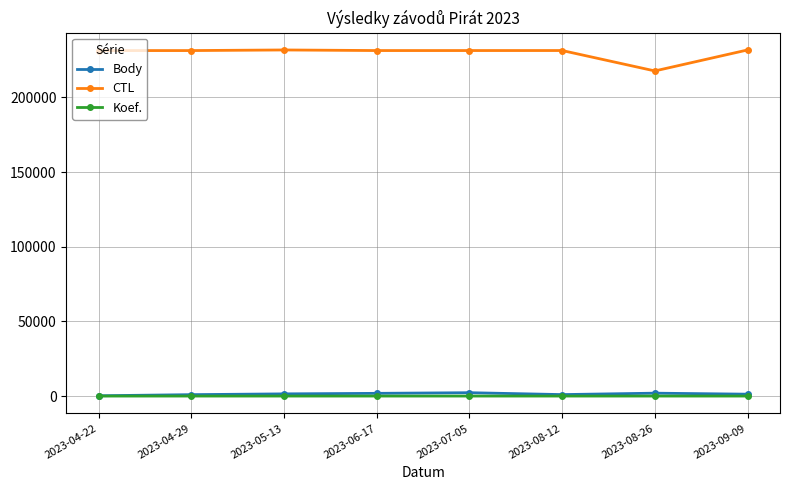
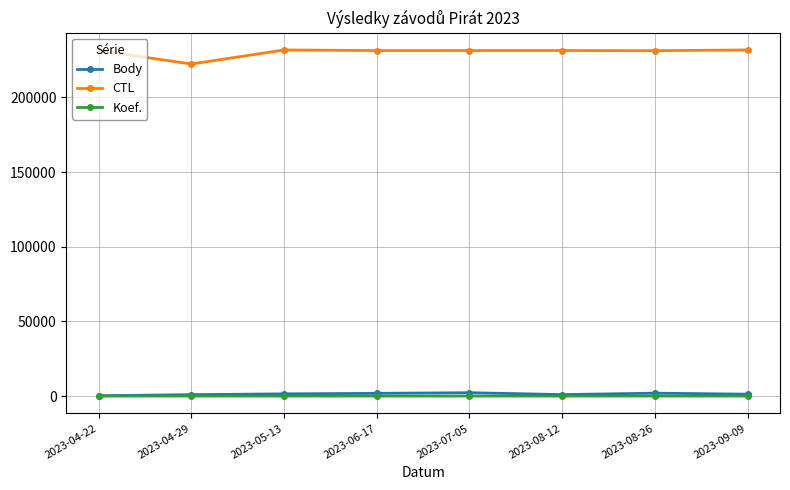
  {
    "Body": {
      "2023-06-17": 2000,
      "2023-07-05": 2000,
      "2023-08-26": 2000
    },
    "CTL": {
-     "2023-04-29": 231000,
+     "2023-04-29": 222000,
      "2023-05-13": 232000,
      "2023-06-17": 231000,
      "2023-07-05": 231000,
      "2023-08-12": 231000,
-     "2023-08-26": 218000,
+     "2023-08-26": 231000,
      "2023-09-09": 232000
    },
    "Koef.": {
      "2023-06-17": 0,
      "2023-07-05": 0,
      "2023-08-26": 0
    }
  }
